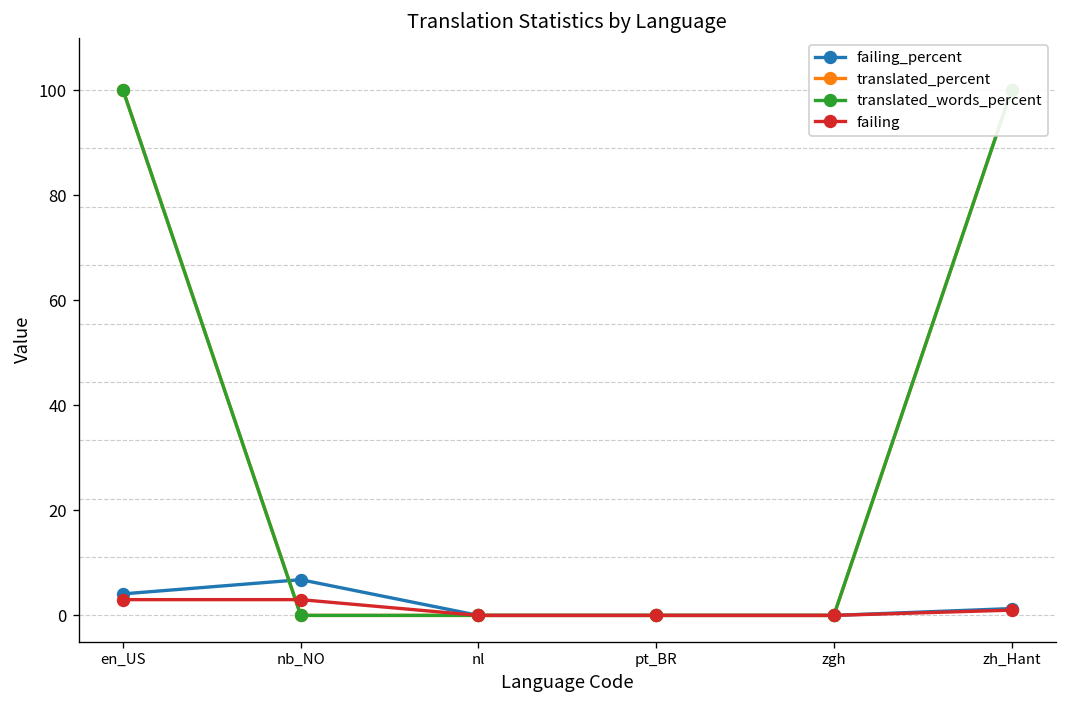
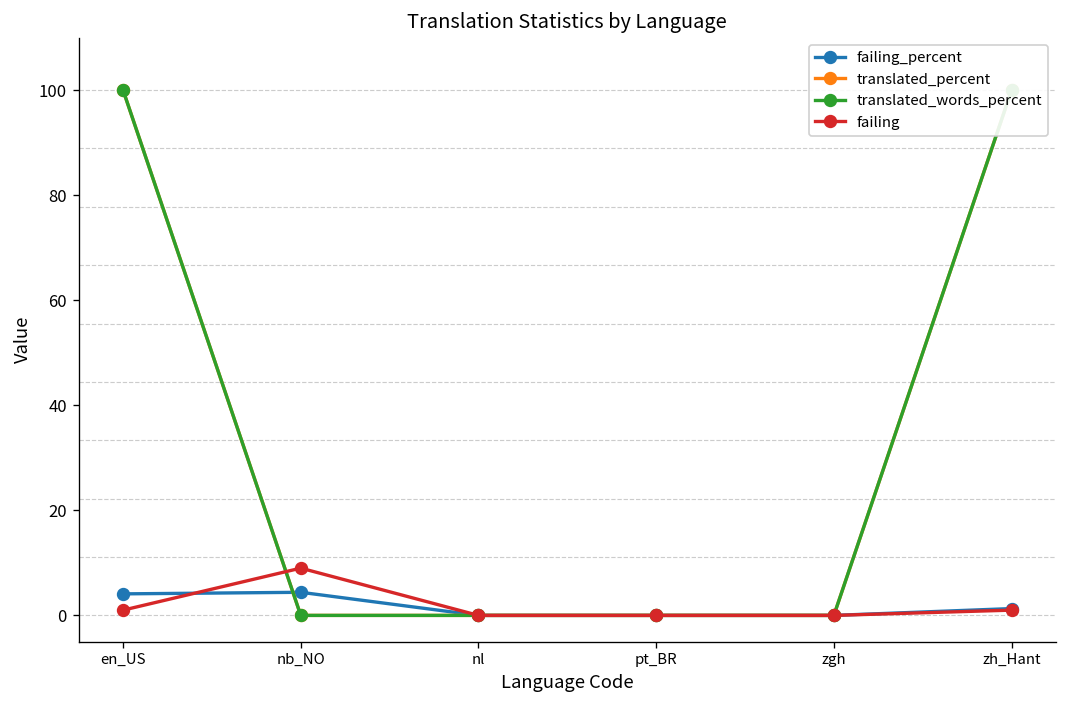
  {
    "failing_percent": {
      "en_US": 4,
-     "nb_NO": 7
+     "nb_NO": 4
    },
    "translated_words_percent": {
      "en_US": 100,
      "nb_NO": 0
    },
    "failing": {
-     "en_US": 3,
-     "nb_NO": 3
+     "en_US": 1,
+     "nb_NO": 9
    }
  }
